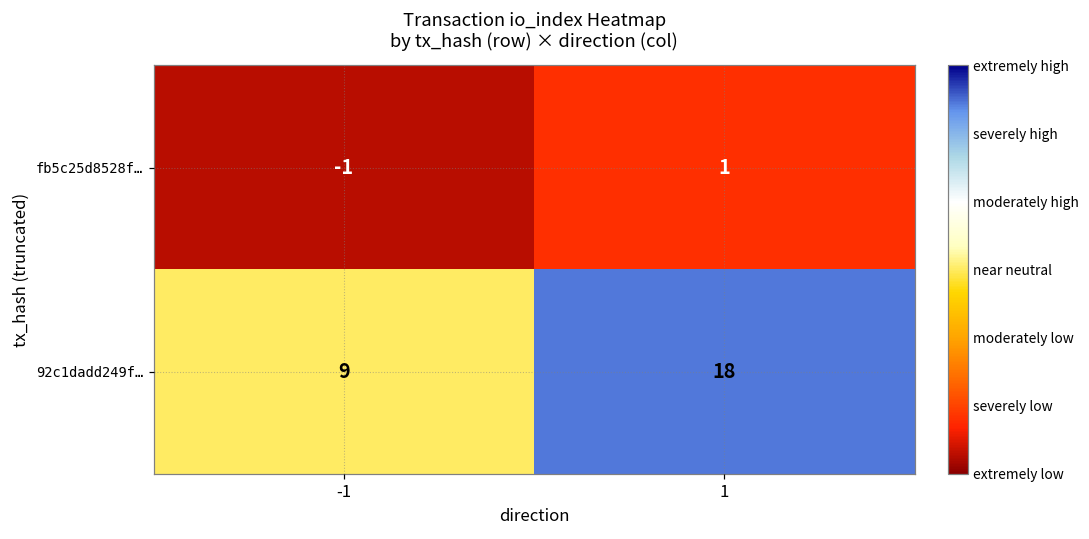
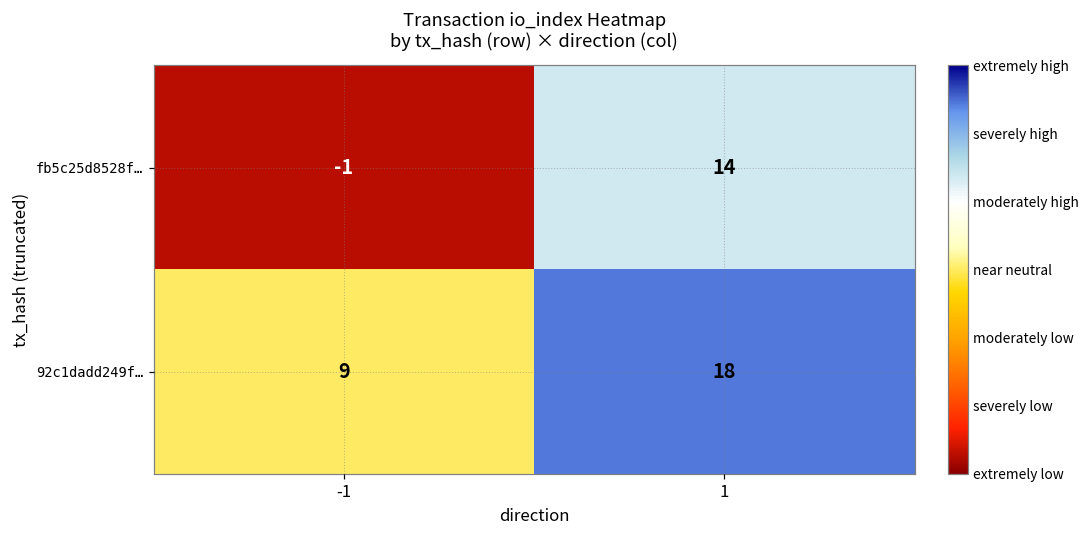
  {
    "fb5c25d8528f…": {
      "-1": -1,
-     "1": 1
+     "1": 14
    },
    "92c1dadd249f…": {
      "-1": 9,
      "1": 18
    }
  }
